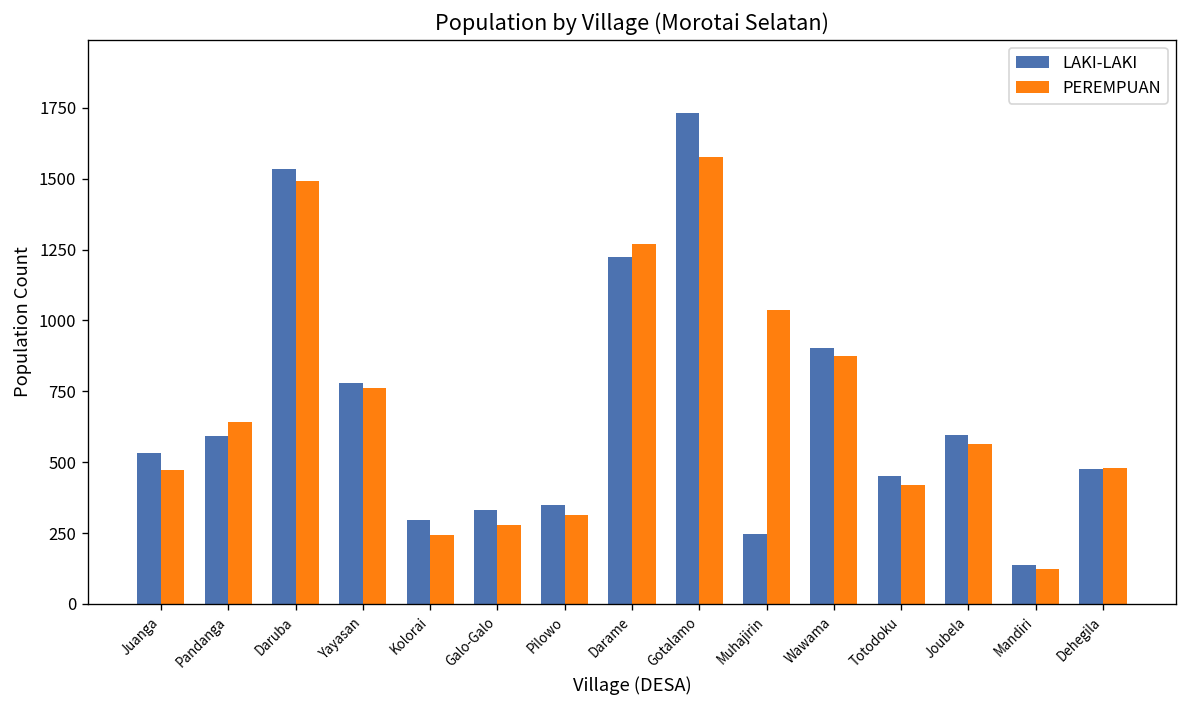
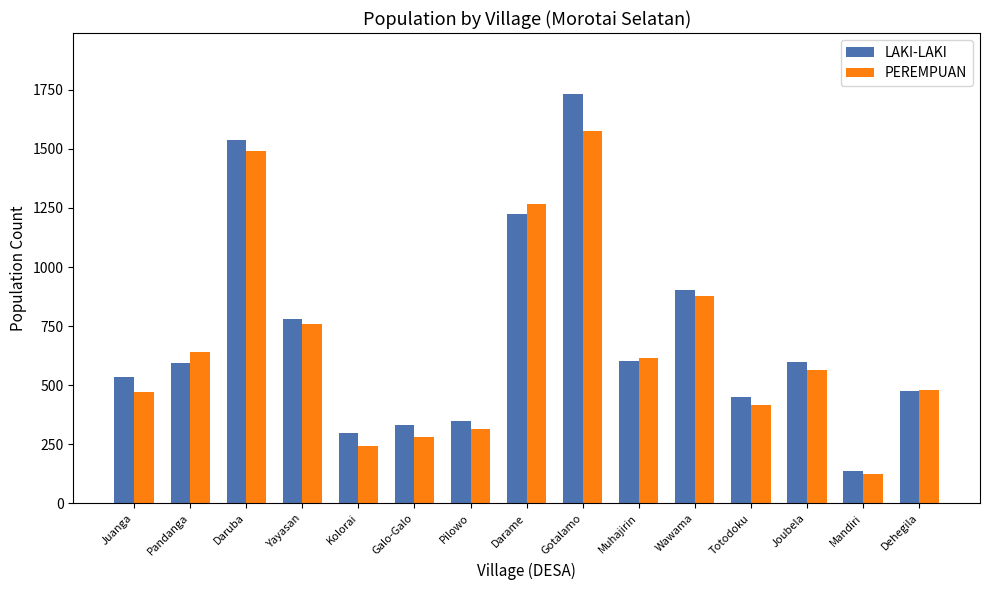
  {
    "LAKI-LAKI": {
      "Juanga": 530,
      "Pandanga": 590,
      "Daruba": 1540,
      "Yayasan": 780,
      "Kolorai": 300,
      "Galo-Galo": 330,
      "Pilowo": 350,
      "Darame": 1230,
      "Gotalamo": 1730,
-     "Muhajirin": 250,
+     "Muhajirin": 600,
      "Wawama": 900,
      "Totodoku": 450,
      "Joubela": 600,
      "Mandiri": 140,
      "Dehegila": 480
    },
    "PEREMPUAN": {
      "Juanga": 470,
      "Pandanga": 640,
      "Daruba": 1490,
      "Yayasan": 760,
      "Kolorai": 240,
      "Galo-Galo": 280,
      "Pilowo": 320,
      "Darame": 1270,
      "Gotalamo": 1580,
-     "Muhajirin": 1040,
+     "Muhajirin": 620,
      "Wawama": 880,
      "Totodoku": 420,
      "Joubela": 570,
      "Mandiri": 120,
      "Dehegila": 480
    }
  }
